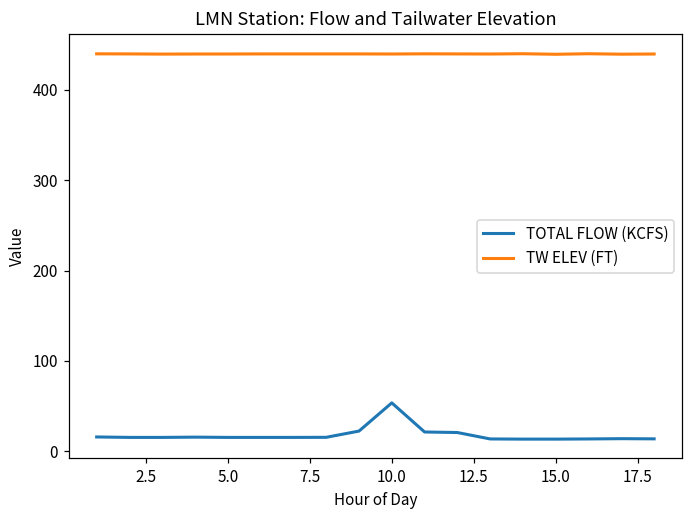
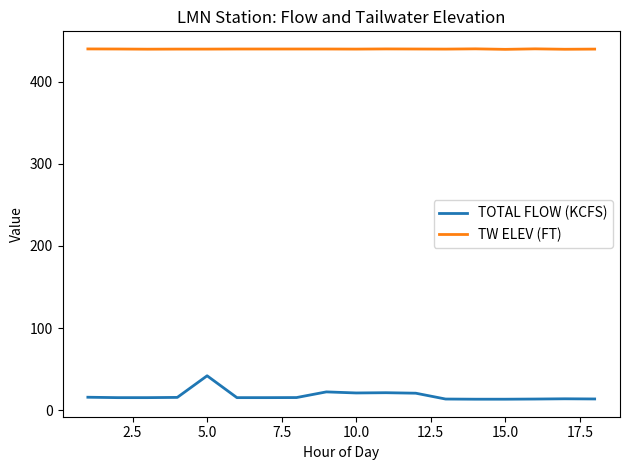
  {
    "TOTAL FLOW (KCFS)": {
-     "5.0": 20,
-     "10.0": 50,
+     "5.0": 40,
+     "10.0": 20,
      "15.0": 10
    },
    "TW ELEV (FT)": {
      "5.0": 440,
      "10.0": 440,
      "15.0": 440
    }
  }
